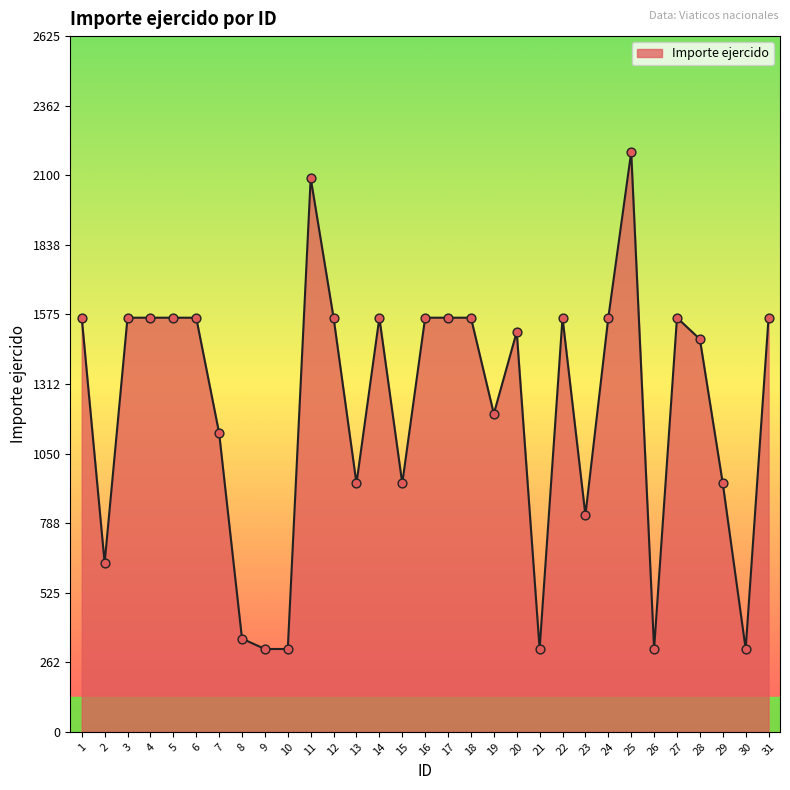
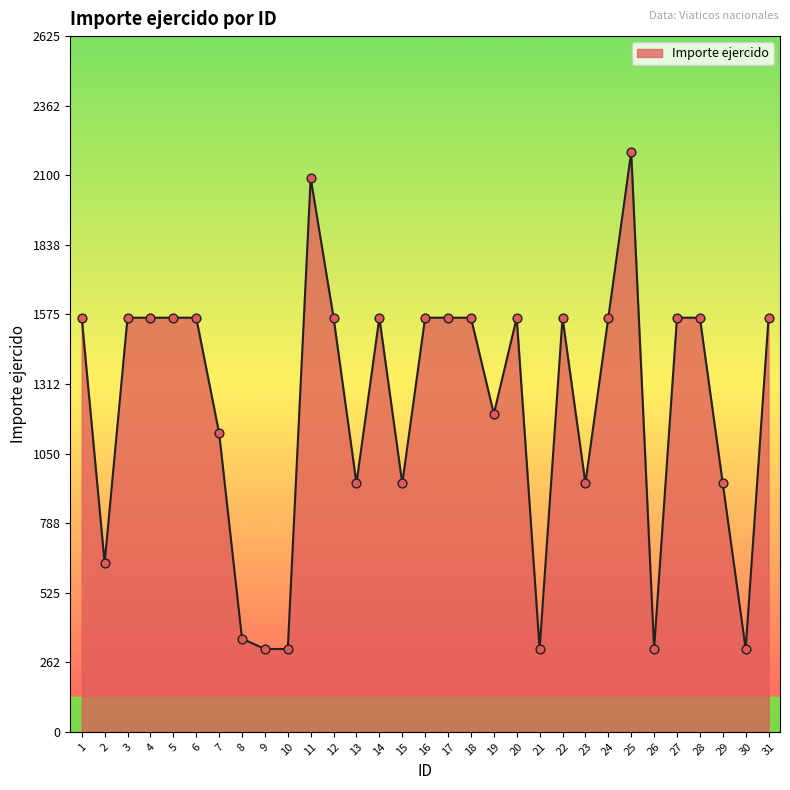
  {
    "1": 1560,
    "2": 640,
    "3": 1560,
    "4": 1560,
    "5": 1560,
    "6": 1560,
    "7": 1130,
    "8": 350,
    "9": 310,
    "10": 310,
    "11": 2090,
    "12": 1560,
    "13": 940,
    "14": 1560,
    "15": 940,
    "16": 1560,
    "17": 1560,
    "18": 1560,
    "19": 1200,
-   "20": 1510,
+   "20": 1560,
    "21": 310,
    "22": 1560,
-   "23": 820,
+   "23": 940,
    "24": 1560,
    "25": 2190,
    "26": 310,
    "27": 1560,
-   "28": 1480,
+   "28": 1560,
    "29": 940,
    "30": 310,
    "31": 1560
  }
